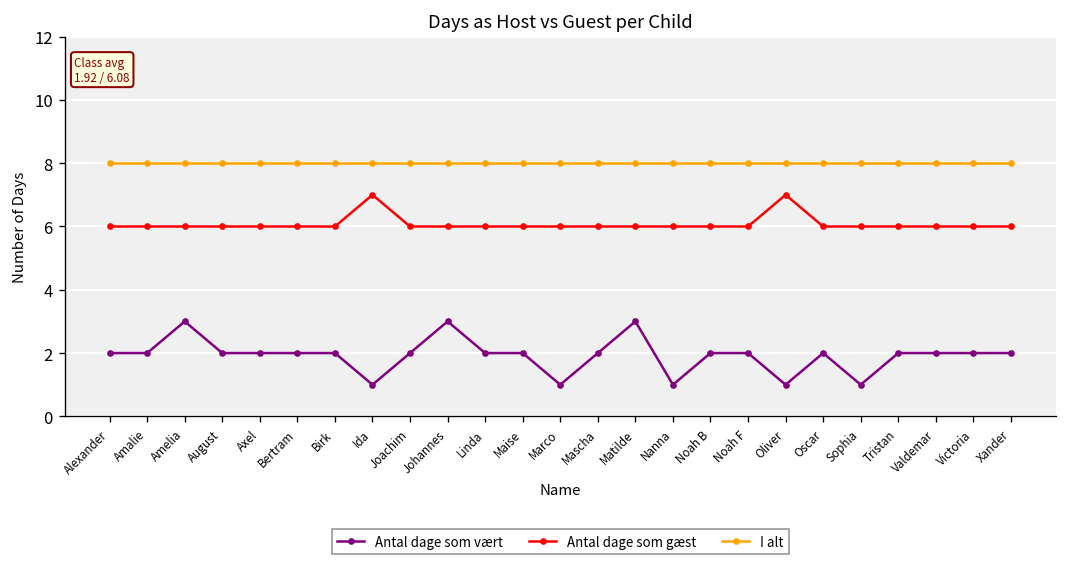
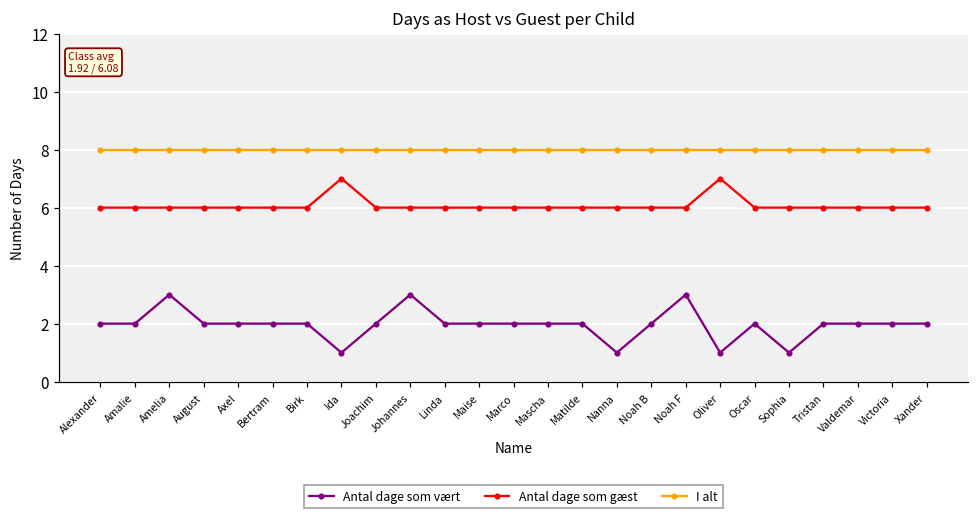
  {
    "Antal dage som vært": {
      "Alexander": 2,
      "Amalie": 2,
      "Amelia": 3,
      "August": 2,
      "Axel": 2,
      "Bertram": 2,
      "Birk": 2,
      "Ida": 1,
      "Joachim": 2,
      "Johannes": 3,
      "Linda": 2,
      "Maise": 2,
-     "Marco": 1,
+     "Marco": 2,
      "Mascha": 2,
-     "Matilde": 3,
+     "Matilde": 2,
      "Nanna": 1,
      "Noah B": 2,
-     "Noah F": 2,
+     "Noah F": 3,
      "Oliver": 1,
      "Oscar": 2,
      "Sophia": 1,
      "Tristan": 2,
      "Valdemar": 2,
      "Victoria": 2,
      "Xander": 2
    },
    "Antal dage som gæst": {
      "Alexander": 6,
      "Amalie": 6,
      "Amelia": 6,
      "August": 6,
      "Axel": 6,
      "Bertram": 6,
      "Birk": 6,
      "Ida": 7,
      "Joachim": 6,
      "Johannes": 6,
      "Linda": 6,
      "Maise": 6,
      "Marco": 6,
      "Mascha": 6,
      "Matilde": 6,
      "Nanna": 6,
      "Noah B": 6,
      "Noah F": 6,
      "Oliver": 7,
      "Oscar": 6,
      "Sophia": 6,
      "Tristan": 6,
      "Valdemar": 6,
      "Victoria": 6,
      "Xander": 6
    },
    "I alt": {
      "Alexander": 8,
      "Amalie": 8,
      "Amelia": 8,
      "August": 8,
      "Axel": 8,
      "Bertram": 8,
      "Birk": 8,
      "Ida": 8,
      "Joachim": 8,
      "Johannes": 8,
      "Linda": 8,
      "Maise": 8,
      "Marco": 8,
      "Mascha": 8,
      "Matilde": 8,
      "Nanna": 8,
      "Noah B": 8,
      "Noah F": 8,
      "Oliver": 8,
      "Oscar": 8,
      "Sophia": 8,
      "Tristan": 8,
      "Valdemar": 8,
      "Victoria": 8,
      "Xander": 8
    }
  }
